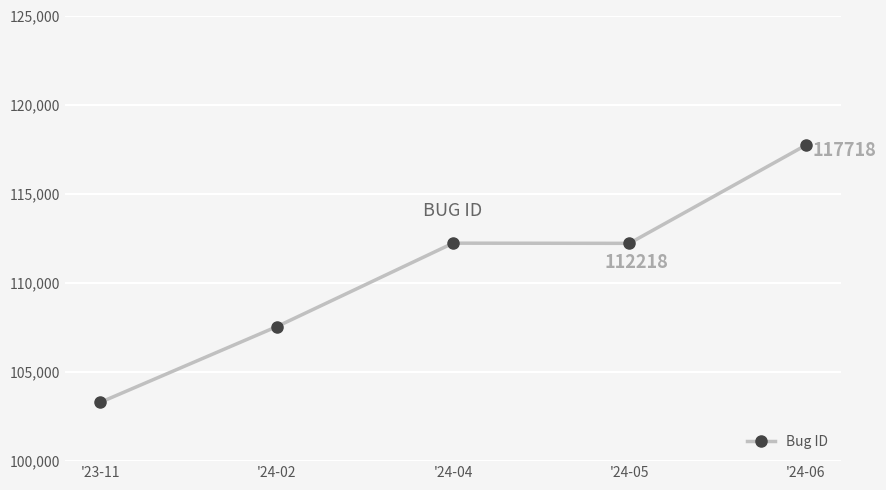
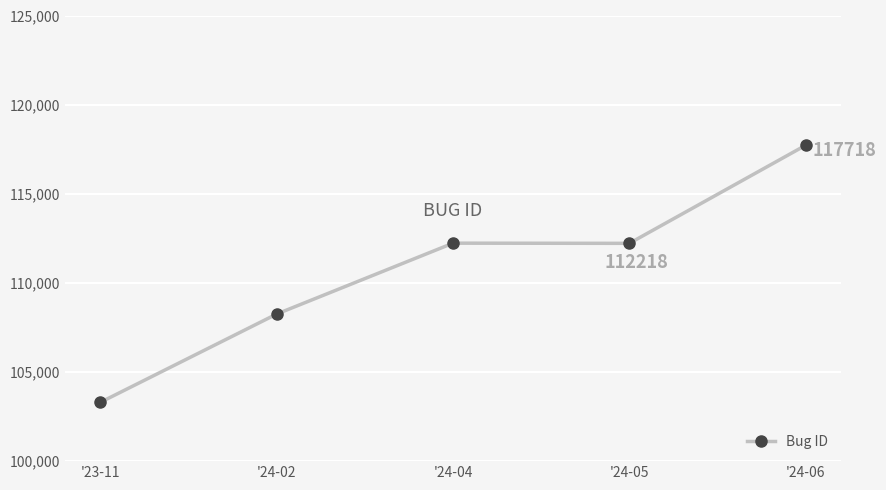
  {
    "'23-11": "103,300",
-   "'24-02": "107,500",
+   "'24-02": "108,300",
    "'24-04": "112,200"
  }
